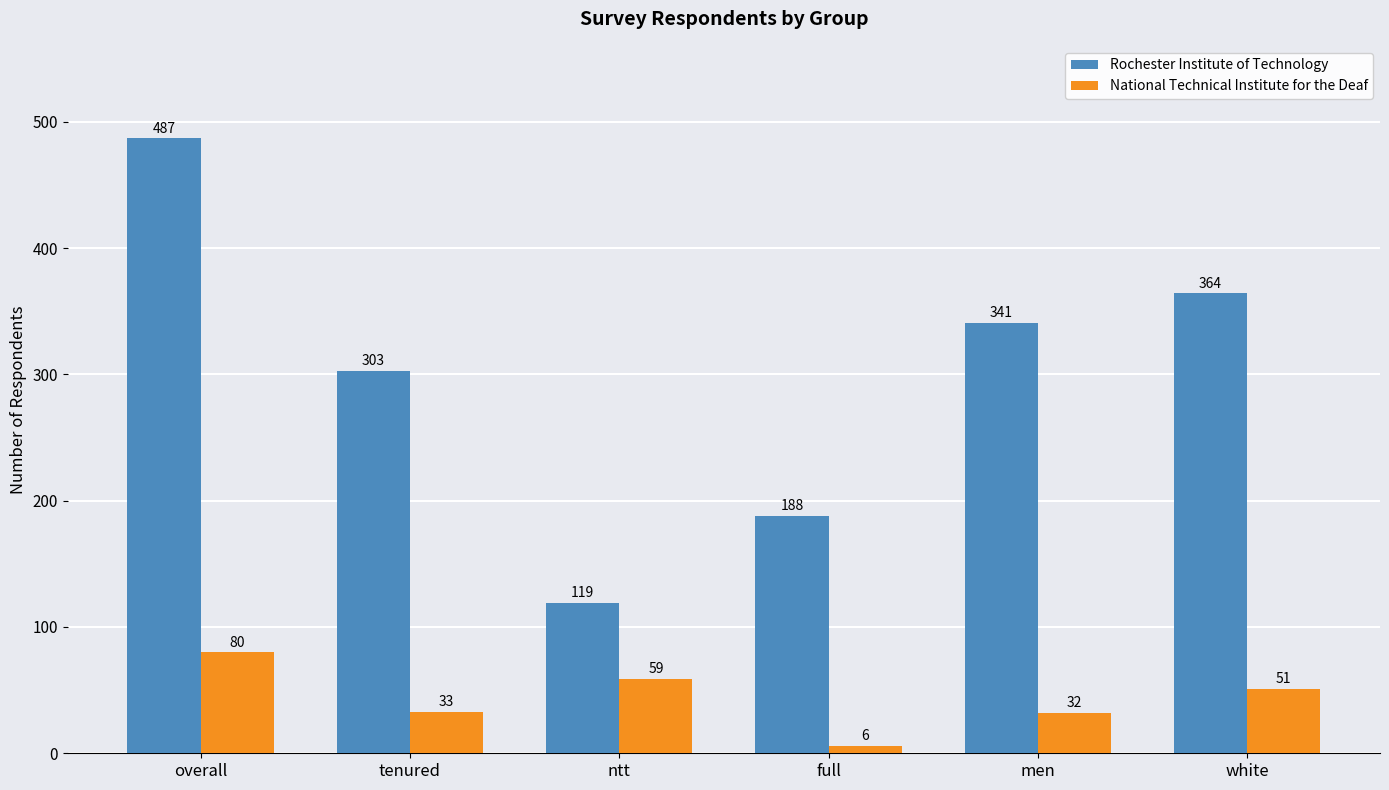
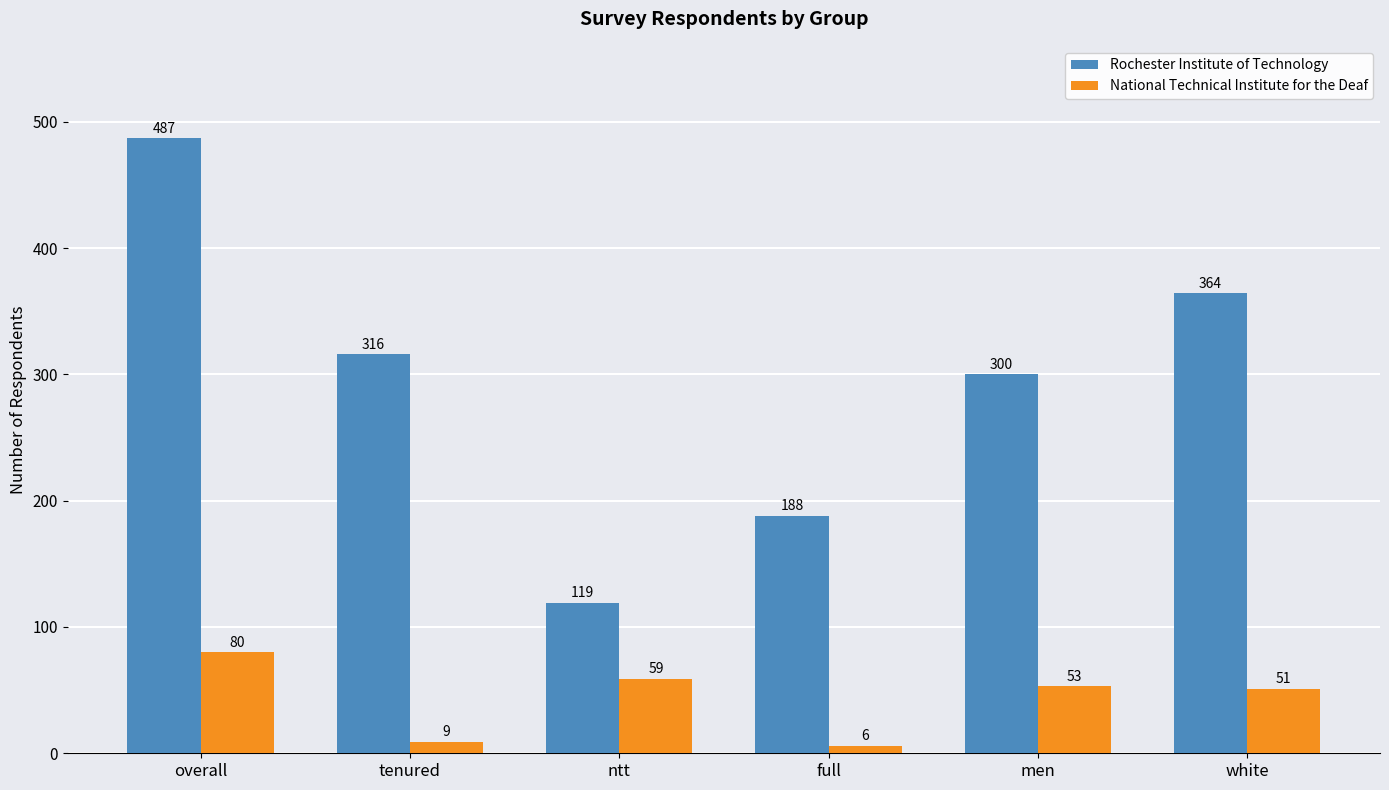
  {
    "Rochester Institute of Technology": {
      "overall": 487,
-     "tenured": 303,
+     "tenured": 316,
      "ntt": 119,
      "full": 188,
-     "men": 341,
+     "men": 300,
      "white": 364
    },
    "National Technical Institute for the Deaf": {
      "overall": 80,
-     "tenured": 33,
+     "tenured": 9,
      "ntt": 59,
      "full": 6,
-     "men": 32,
+     "men": 53,
      "white": 51
    }
  }
